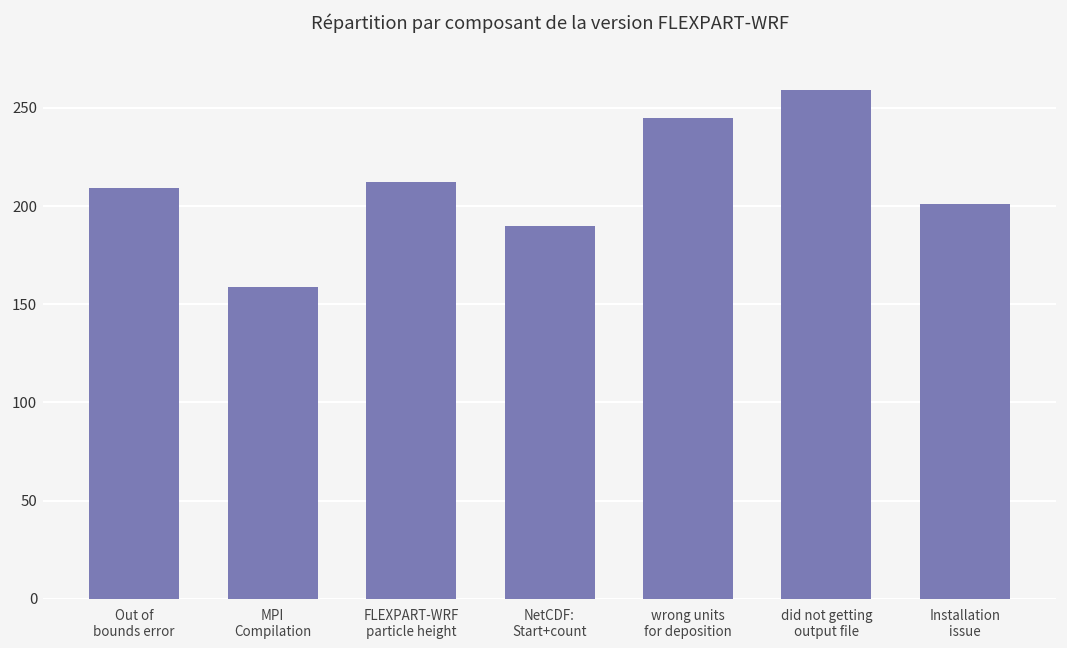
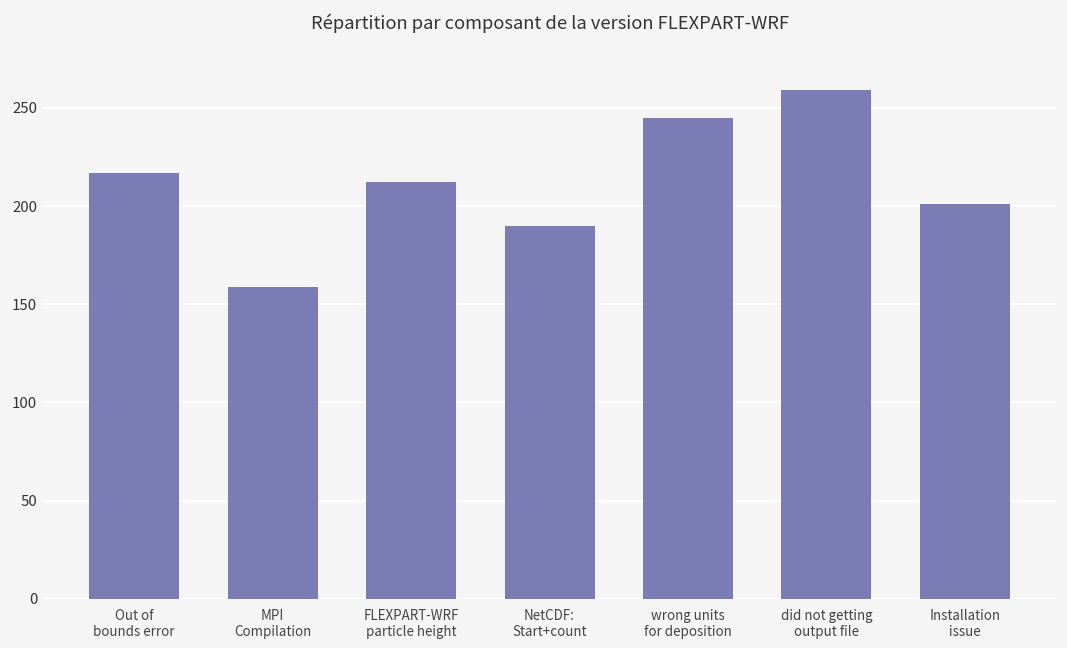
  {
-   "Out of bounds error": 209,
+   "Out of bounds error": 217,
    "MPI Compilation": 159,
    "FLEXPART-WRF particle height": 212,
    "NetCDF: Start+count": 190,
    "wrong units for deposition": 245,
    "did not getting output file": 259,
    "Installation issue": 201
  }
